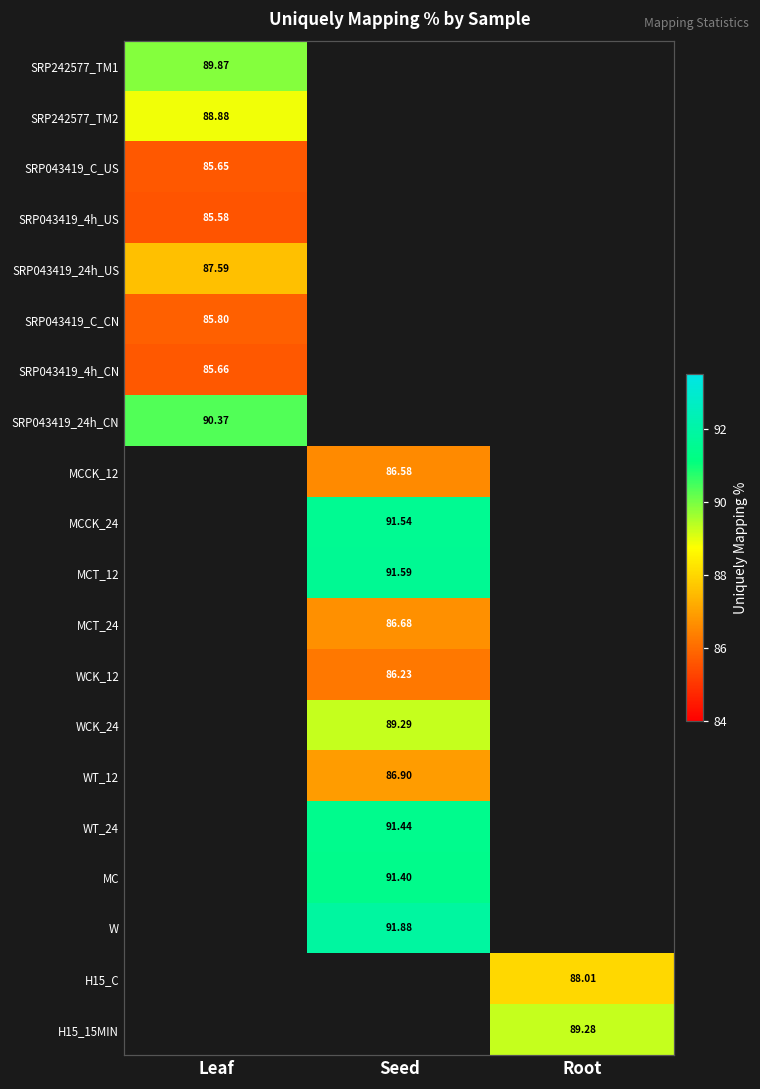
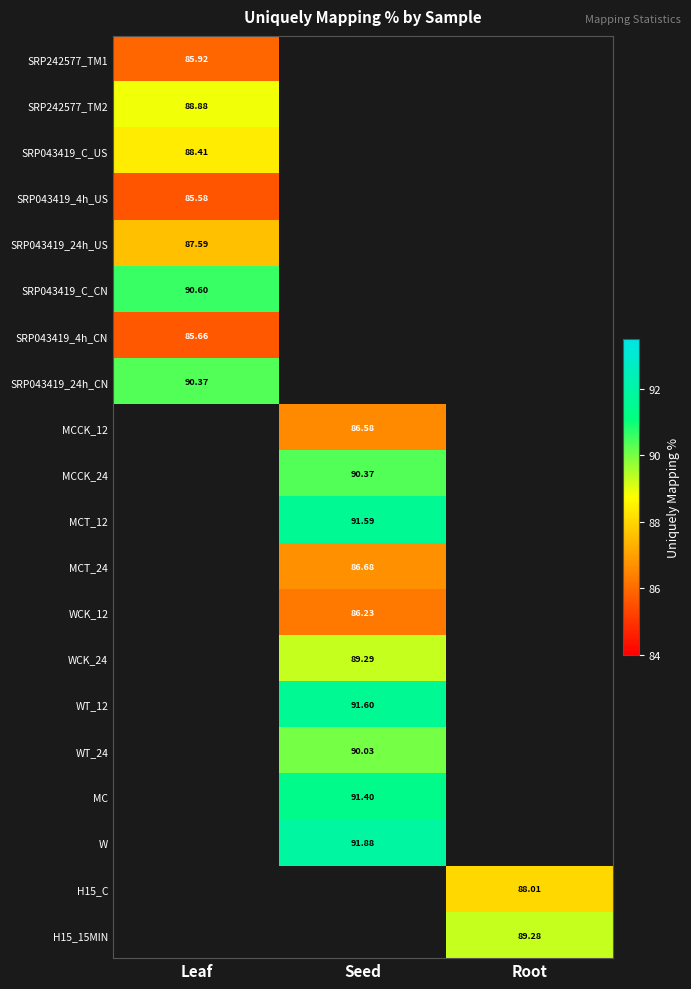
  {
    "SRP242577_TM1": {
-     "Leaf": 89.87
+     "Leaf": 85.92
    },
    "SRP242577_TM2": {
      "Leaf": 88.88
    },
    "SRP043419_C_US": {
-     "Leaf": 85.65
+     "Leaf": 88.41
    },
    "SRP043419_4h_US": {
      "Leaf": 85.58
    },
    "SRP043419_24h_US": {
      "Leaf": 87.59
    },
    "SRP043419_C_CN": {
-     "Leaf": 85.80
+     "Leaf": 90.60
    },
    "SRP043419_4h_CN": {
      "Leaf": 85.66
    },
    "SRP043419_24h_CN": {
      "Leaf": 90.37
    },
    "MCCK_12": {
      "Seed": 86.58
    },
    "MCCK_24": {
-     "Seed": 91.54
+     "Seed": 90.37
    },
    "MCT_12": {
      "Seed": 91.59
    },
    "MCT_24": {
      "Seed": 86.68
    },
    "WCK_12": {
      "Seed": 86.23
    },
    "WCK_24": {
      "Seed": 89.29
    },
    "WT_12": {
-     "Seed": 86.90
+     "Seed": 91.60
    },
    "WT_24": {
-     "Seed": 91.44
+     "Seed": 90.03
    },
    "MC": {
      "Seed": 91.40
    },
    "W": {
      "Seed": 91.88
    },
    "H15_C": {
      "Root": 88.01
    },
    "H15_15MIN": {
      "Root": 89.28
    }
  }
